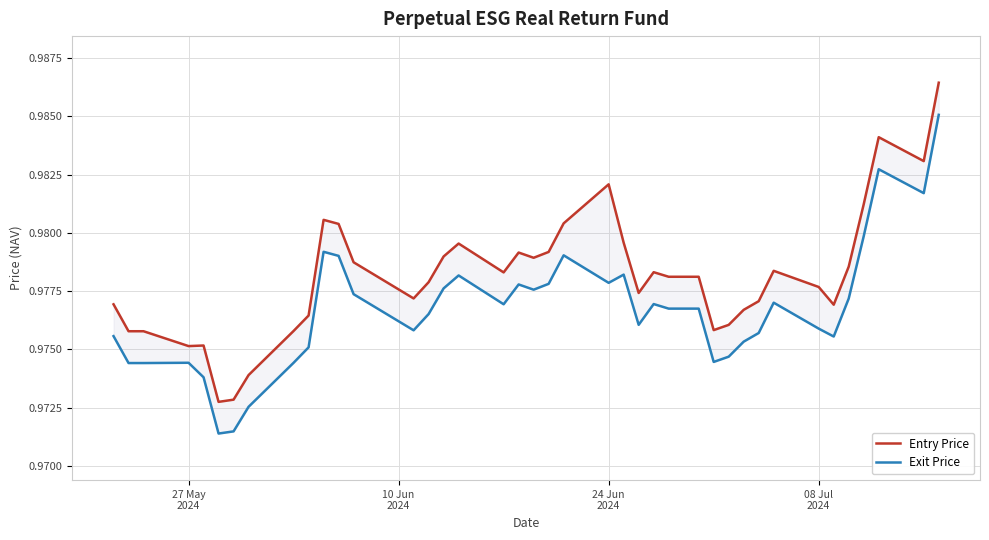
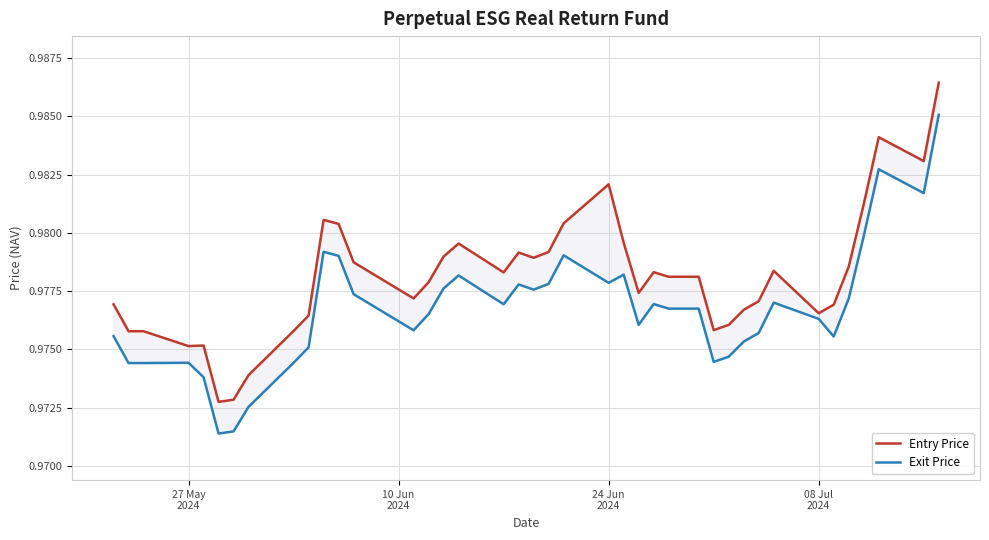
  {
    "Entry Price": {
      "27 May 2024": 0.9751,
      "24 Jun 2024": 0.9821,
-     "08 Jul 2024": 0.9777
+     "08 Jul 2024": 0.9766
    },
    "Exit Price": {
      "27 May 2024": 0.9744,
      "24 Jun 2024": 0.9779,
-     "08 Jul 2024": 0.9759
+     "08 Jul 2024": 0.9763
    }
  }
